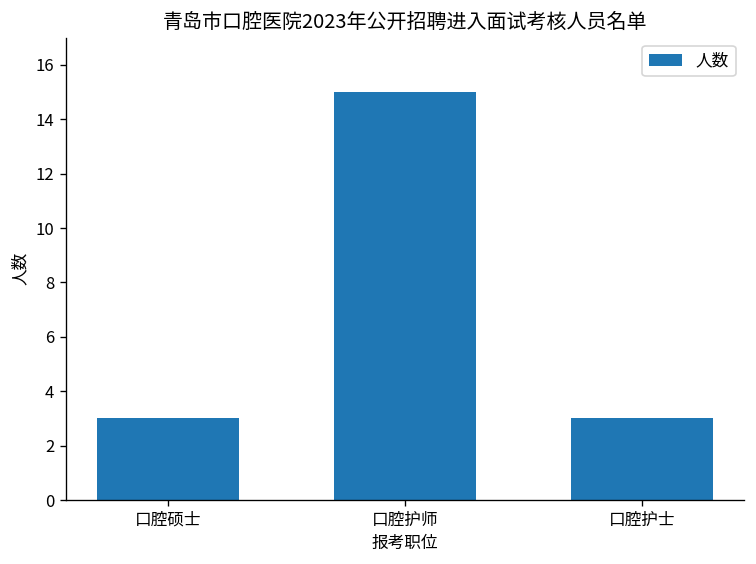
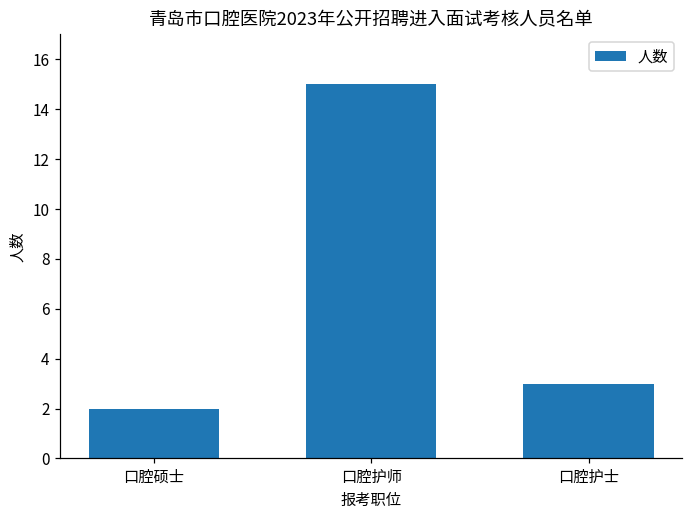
  {
-   "口腔硕士": 3,
+   "口腔硕士": 2,
    "口腔护师": 15,
    "口腔护士": 3
  }
